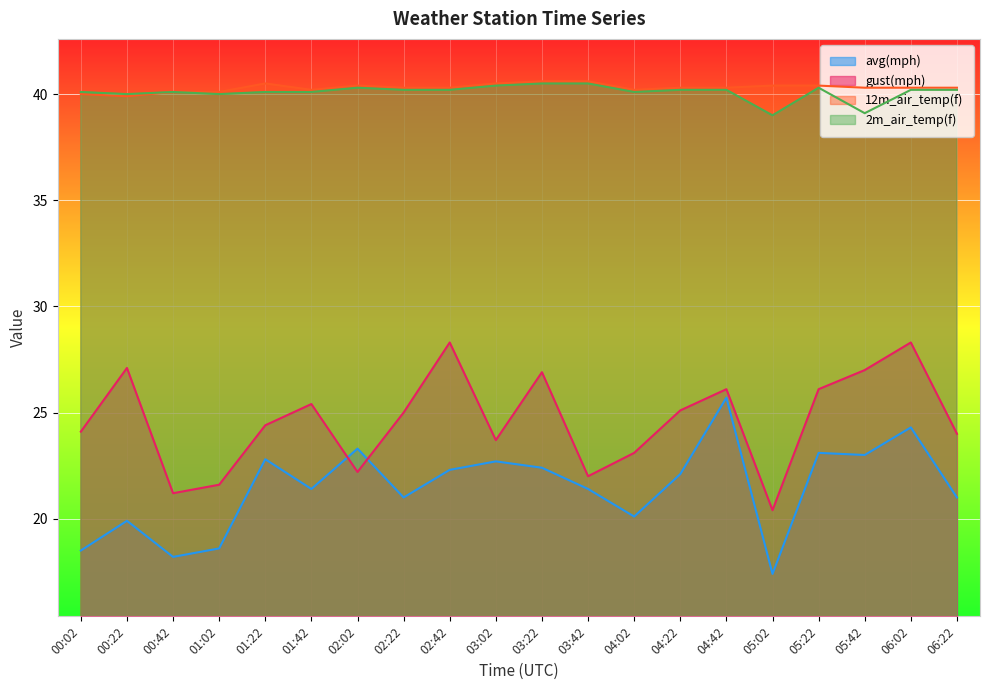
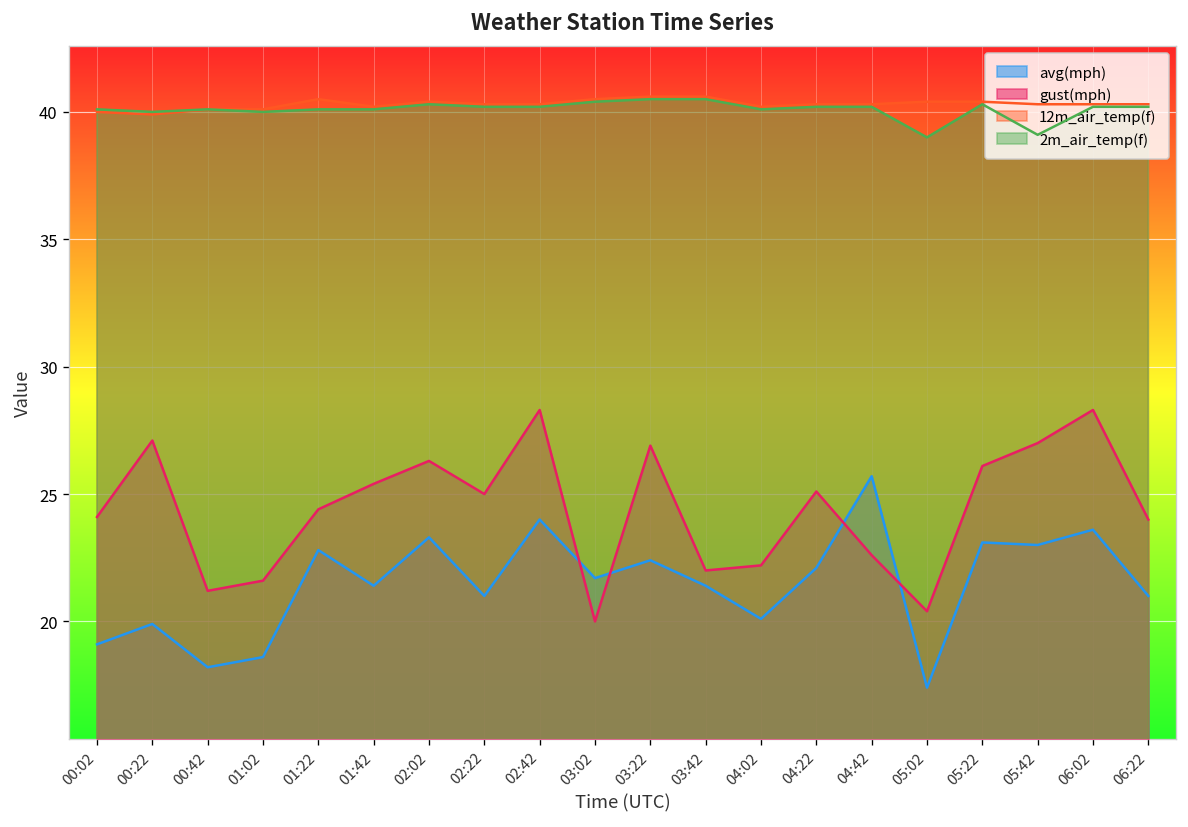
  {
    "avg(mph)": {
-     "00:02": 18.5,
+     "00:02": 19.1,
      "00:22": 19.9,
      "00:42": 18.2,
      "01:02": 18.6,
      "01:22": 22.8,
      "01:42": 21.4,
      "02:02": 23.3,
      "02:22": 21.0,
-     "02:42": 22.3,
-     "03:02": 22.7,
+     "02:42": 24.0,
+     "03:02": 21.7,
      "03:22": 22.4,
      "03:42": 21.4,
      "04:02": 20.1,
      "04:22": 22.1,
      "04:42": 25.7,
      "05:02": 17.4,
      "05:22": 23.1,
      "05:42": 23.0,
-     "06:02": 24.3,
+     "06:02": 23.6,
      "06:22": 21.0
    },
    "gust(mph)": {
      "00:02": 24.1,
      "00:22": 27.1,
      "00:42": 21.2,
      "01:02": 21.6,
      "01:22": 24.4,
      "01:42": 25.4,
-     "02:02": 22.2,
+     "02:02": 26.3,
      "02:22": 25.0,
      "02:42": 28.3,
-     "03:02": 23.7,
+     "03:02": 20.0,
      "03:22": 26.9,
      "03:42": 22.0,
-     "04:02": 23.1,
+     "04:02": 22.2,
      "04:22": 25.1,
-     "04:42": 26.1,
+     "04:42": 22.6,
      "05:02": 20.4,
      "05:22": 26.1,
      "05:42": 27.0,
      "06:02": 28.3,
      "06:22": 24.0
    },
    "12m_air_temp(f)": {
      "01:22": 40.5,
      "05:02": 40.4
    },
    "2m_air_temp(f)": {
      "01:22": 40.1,
      "05:02": 39.0
    }
  }
